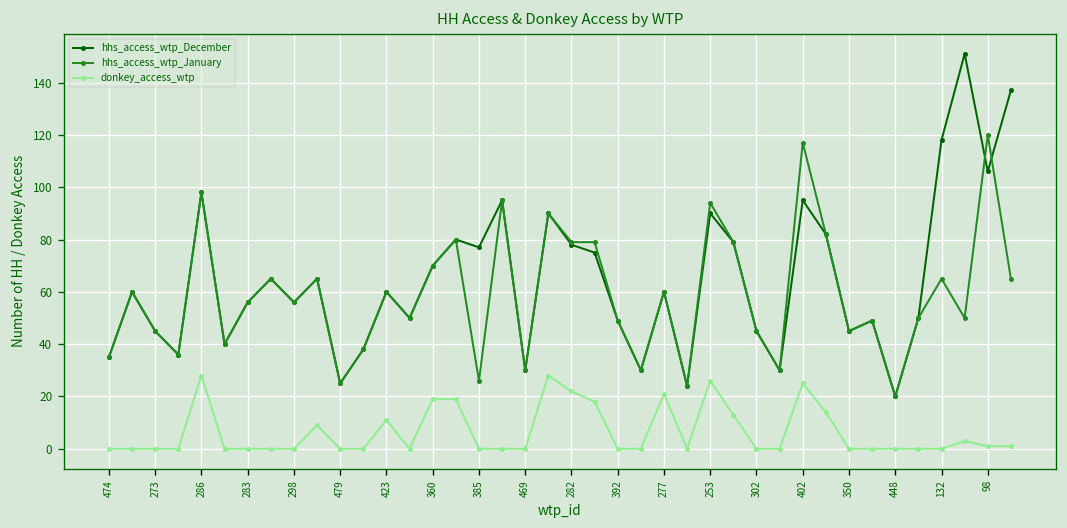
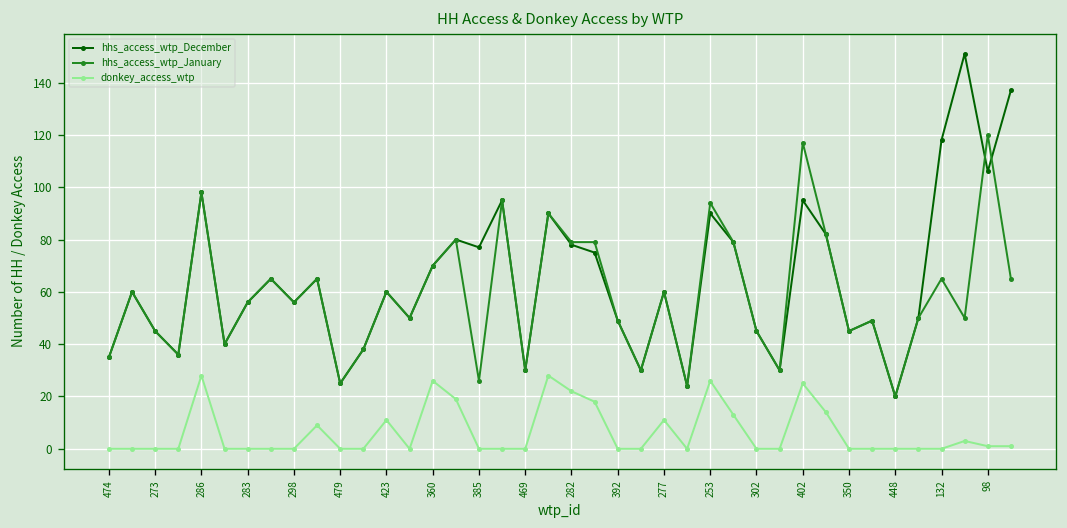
  {
    "hhs_access_wtp_December": {
      "385": 77,
      "253": 90,
      "402": 95,
      "132": 118,
      "98": 106
    },
    "hhs_access_wtp_January": {
      "385": 26,
      "253": 94,
      "402": 117,
      "132": 65,
      "98": 120
    },
    "donkey_access_wtp": {
      "474": 0,
      "273": 0,
      "286": 28,
      "283": 0,
      "298": 0,
      "479": 0,
      "423": 11,
-     "360": 19,
+     "360": 26,
      "385": 0,
      "469": 0,
      "282": 22,
      "392": 0,
-     "277": 21,
+     "277": 11,
      "253": 26,
      "302": 0,
      "402": 25,
      "350": 0,
      "448": 0,
      "132": 0,
      "98": 1
    }
  }
